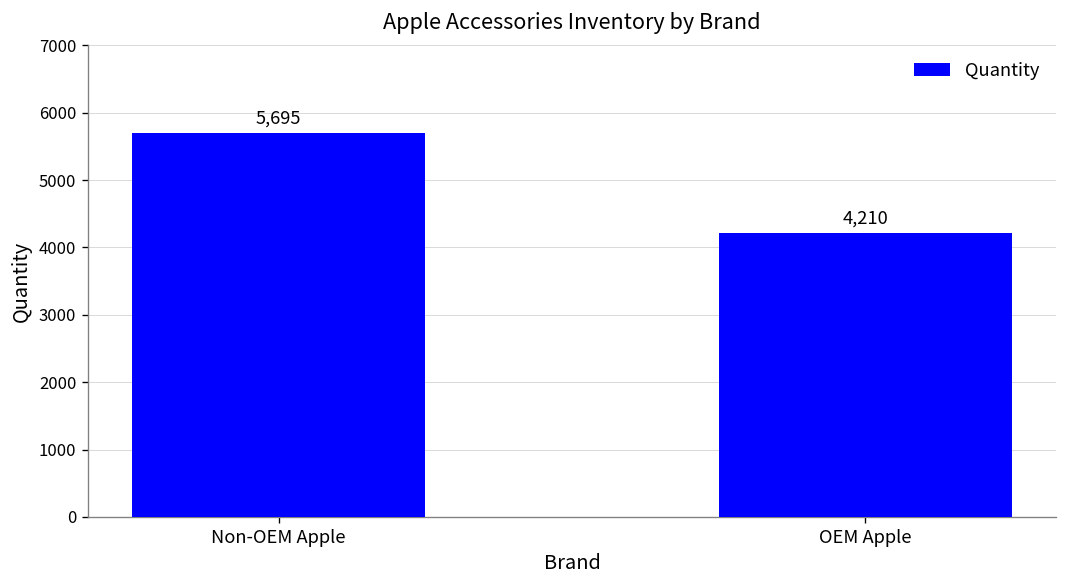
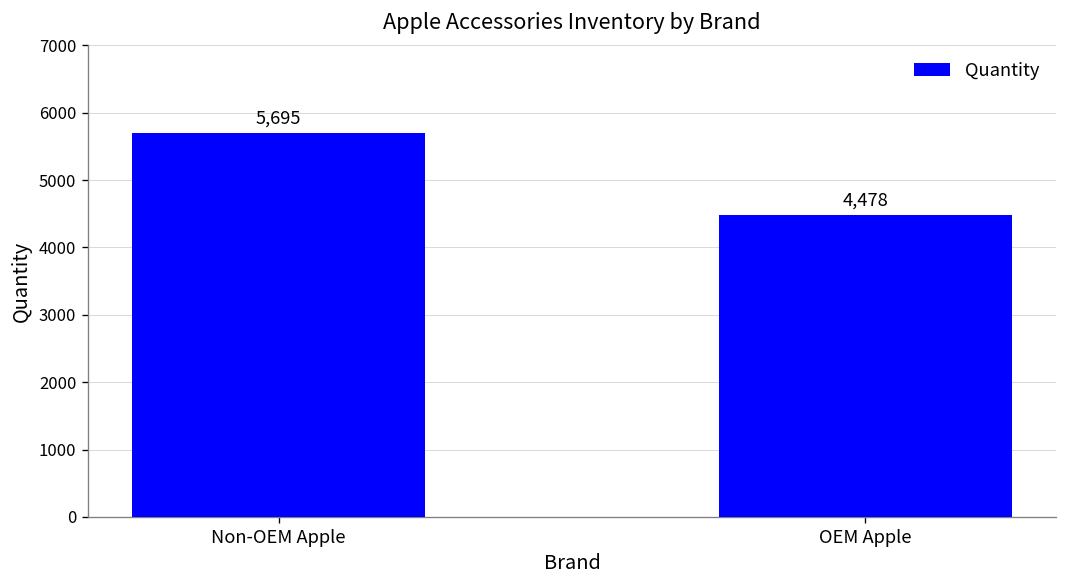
  {
    "Non-OEM Apple": "5,695",
-   "OEM Apple": "4,210"
+   "OEM Apple": "4,478"
  }
